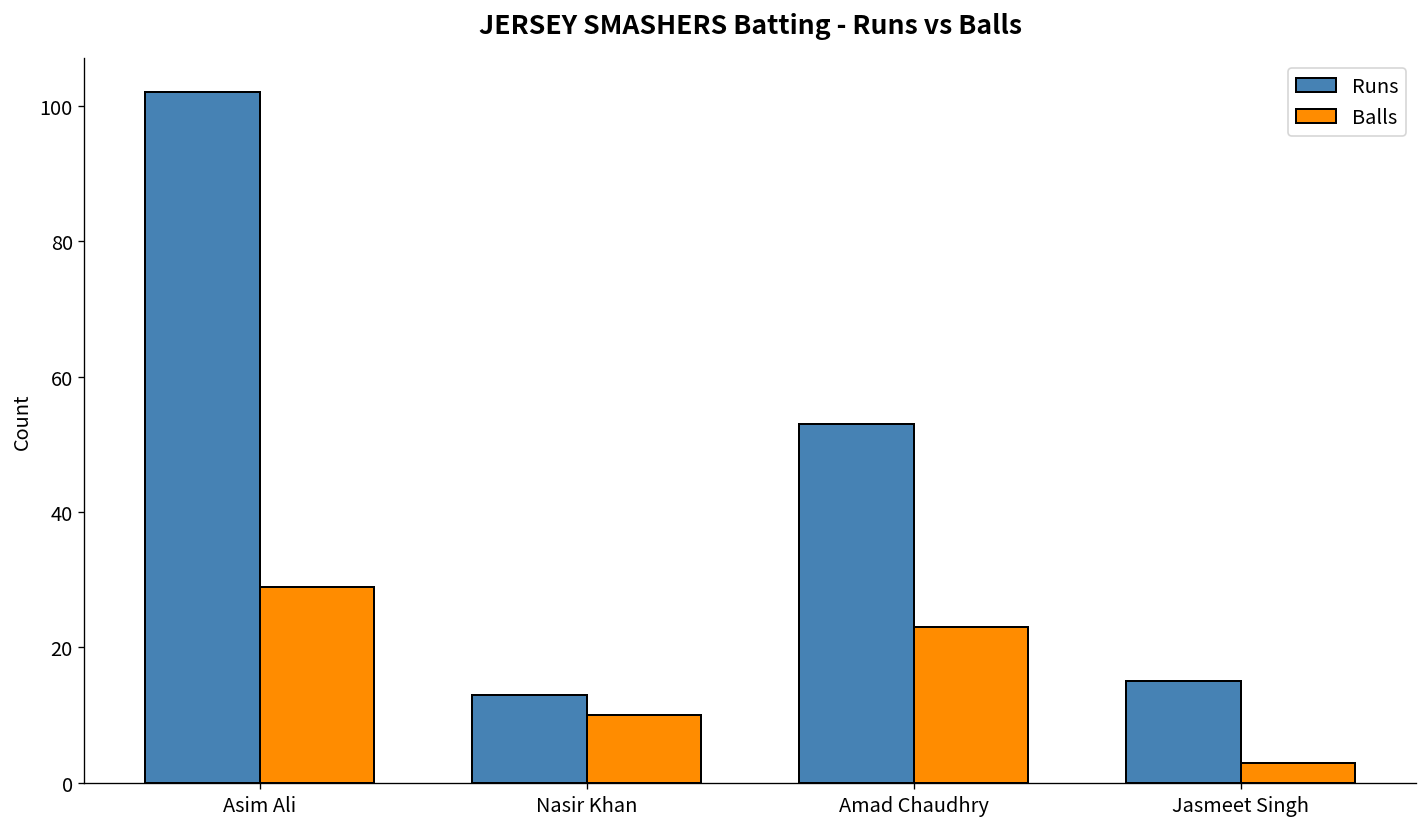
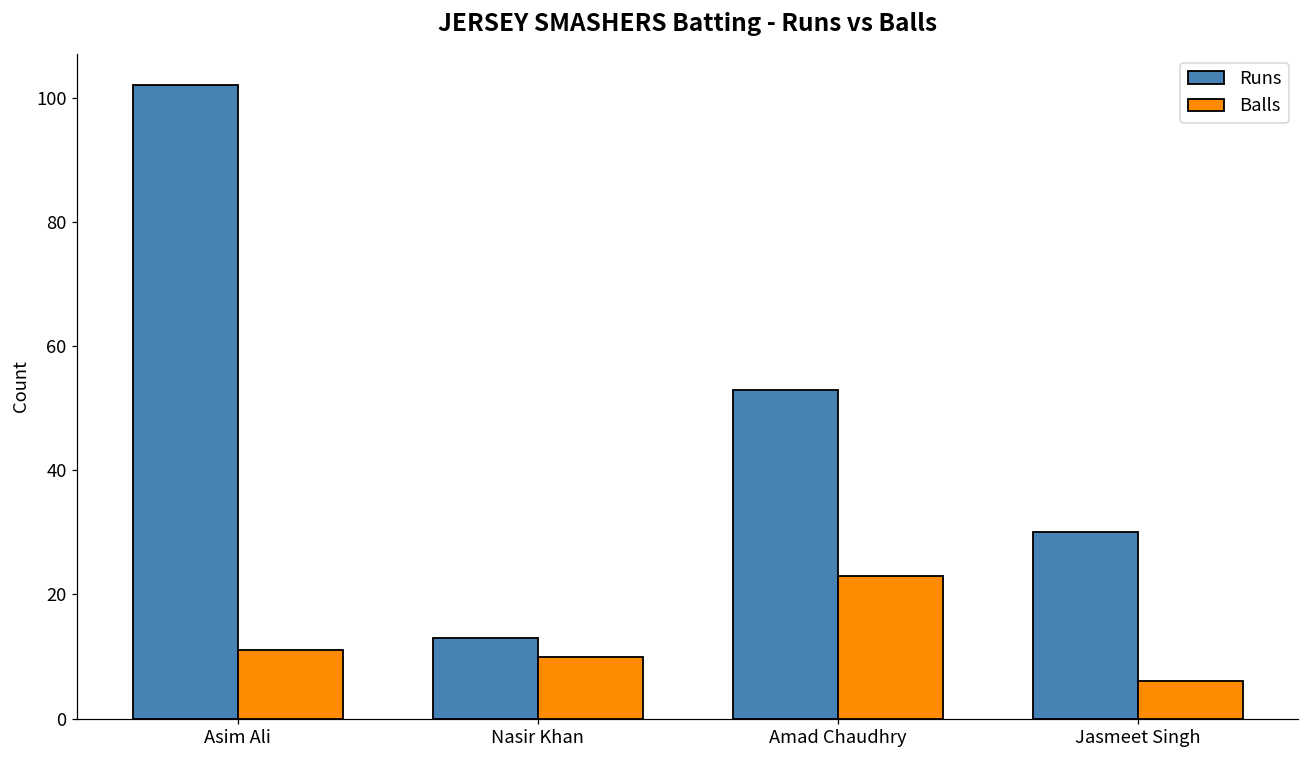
  {
    "Runs": {
      "Asim Ali": 102,
      "Nasir Khan": 13,
      "Amad Chaudhry": 53,
-     "Jasmeet Singh": 15
+     "Jasmeet Singh": 30
    },
    "Balls": {
-     "Asim Ali": 29,
+     "Asim Ali": 11,
      "Nasir Khan": 10,
      "Amad Chaudhry": 23,
-     "Jasmeet Singh": 3
+     "Jasmeet Singh": 6
    }
  }
